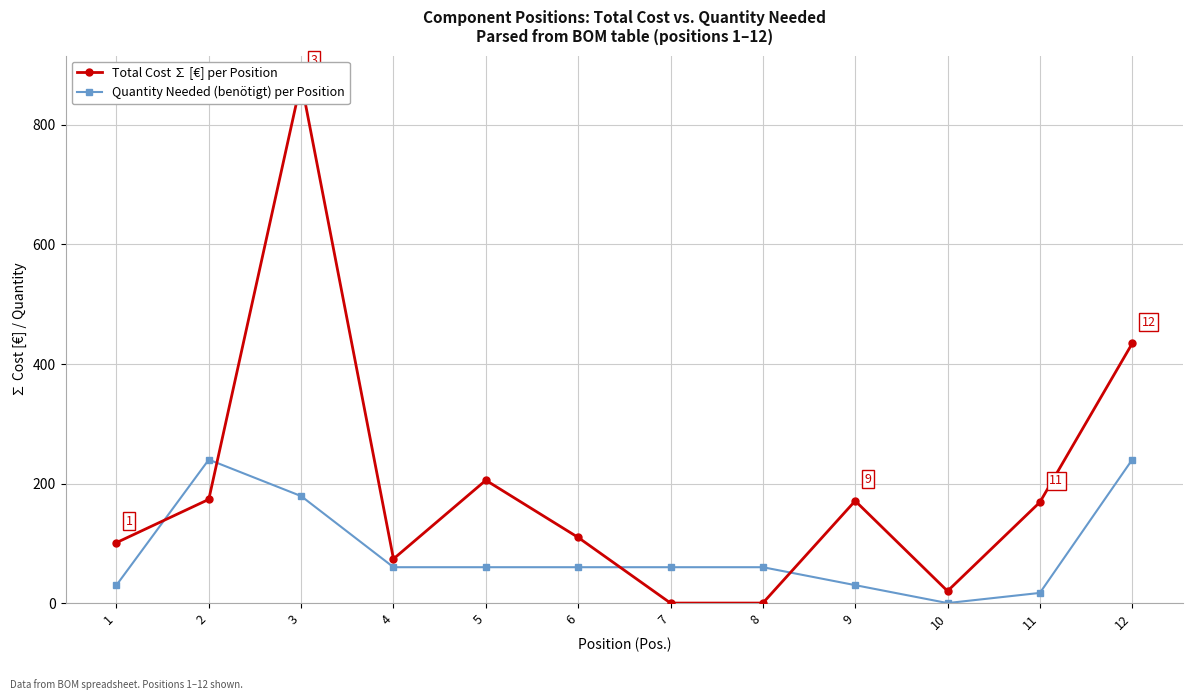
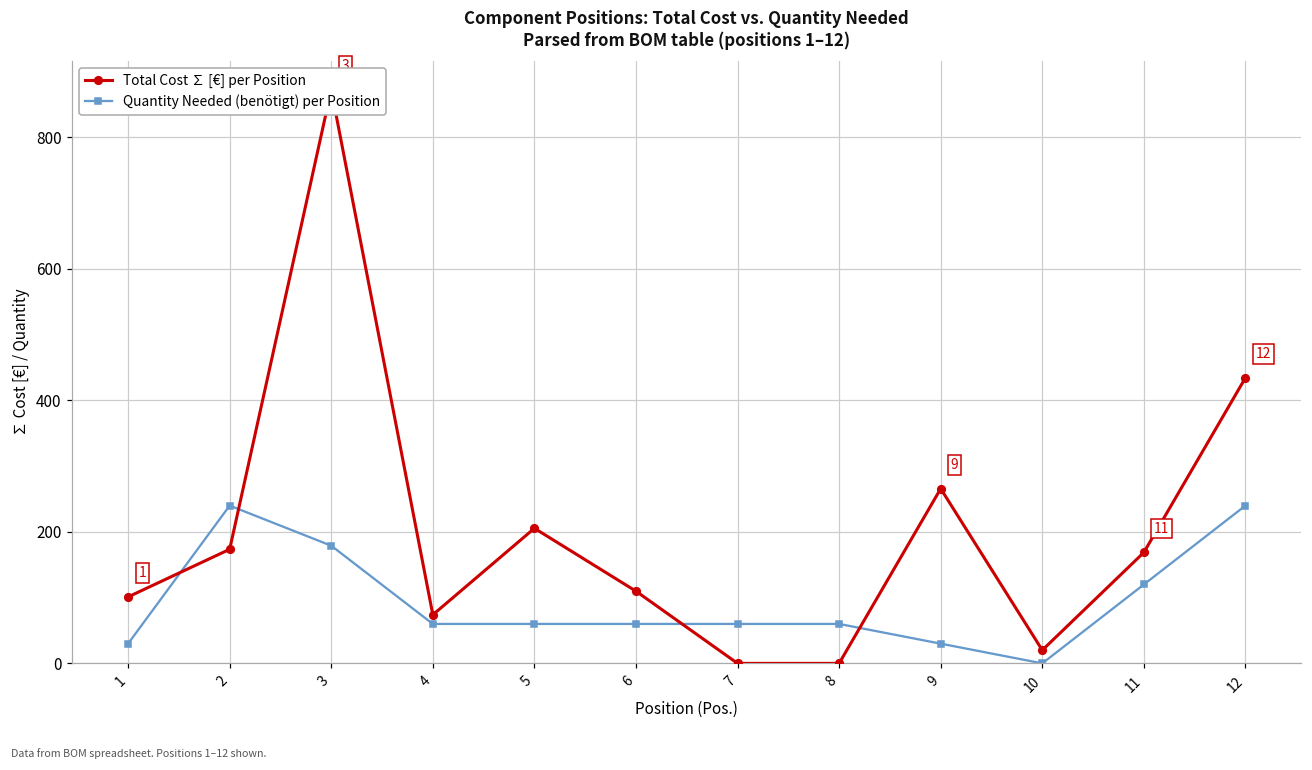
  {
    "Total Cost ∑ [€] per Position": {
      "2": 170,
      "4": 70,
      "5": 210,
      "6": 110,
      "7": 0,
      "8": 0,
-     "9": 170,
+     "9": 270,
      "10": 20
    },
    "Quantity Needed (benötigt) per Position": {
      "1": 30,
      "2": 240,
      "3": 180,
      "4": 60,
      "5": 60,
      "6": 60,
      "7": 60,
      "8": 60,
      "9": 30,
      "10": 0,
-     "11": 20,
+     "11": 120,
      "12": 240
    }
  }
